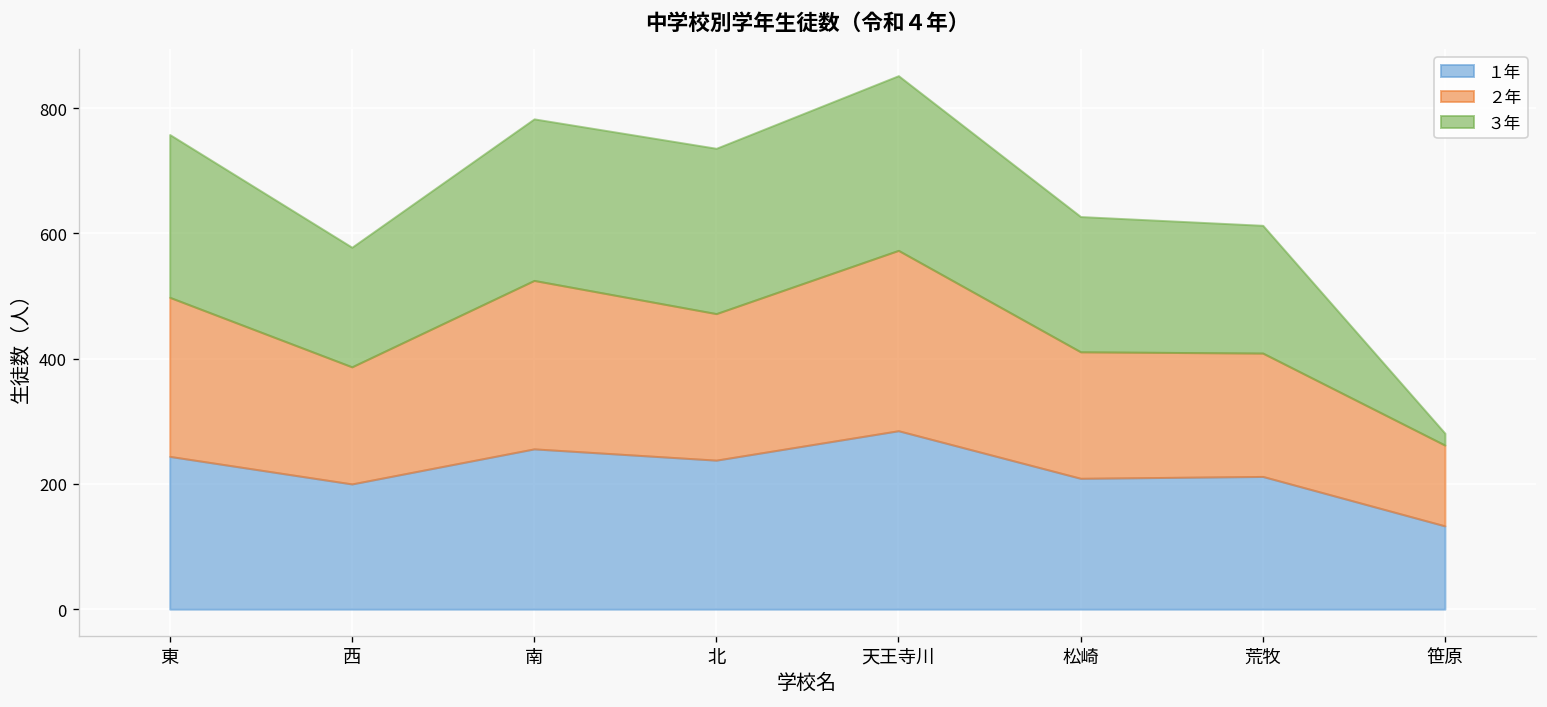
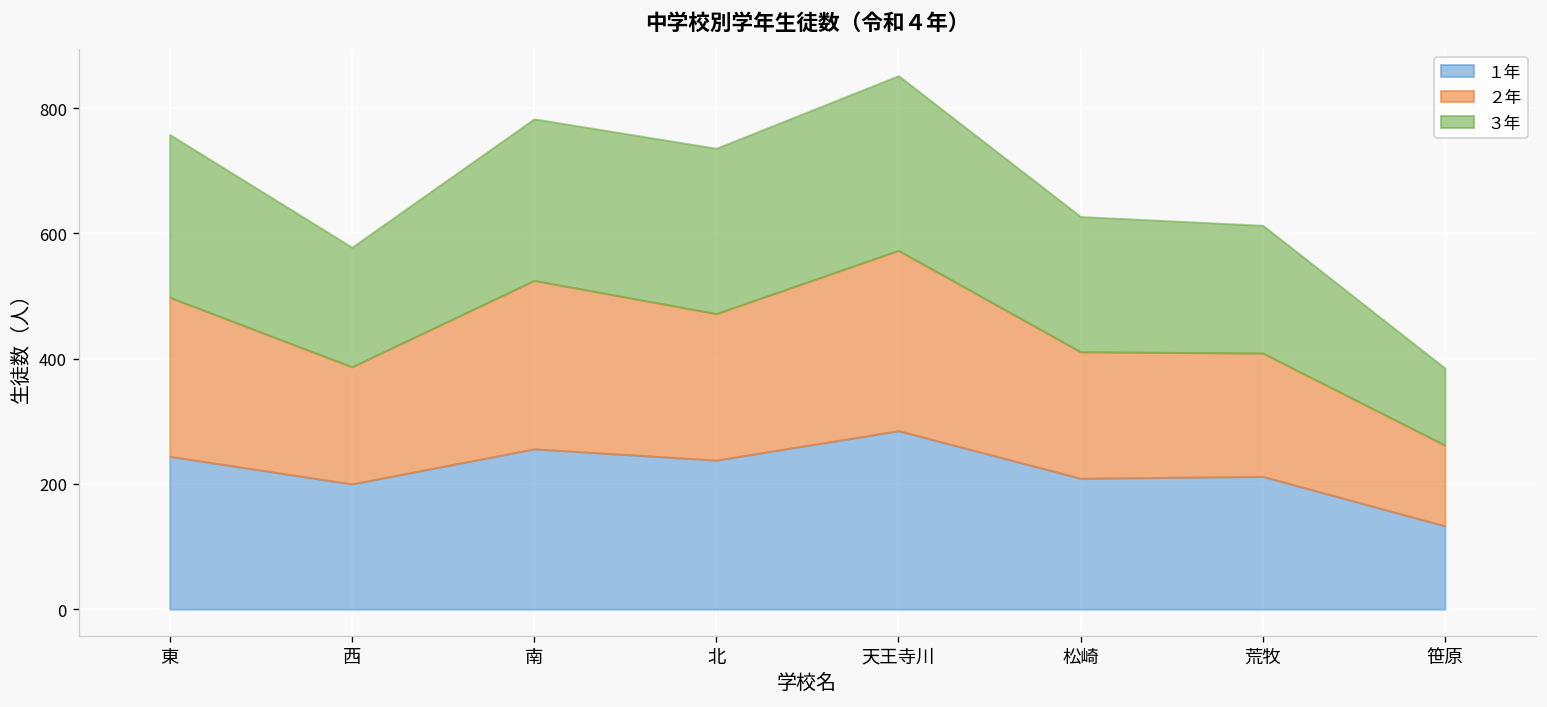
  {
    "１年": {
      "東": 240,
      "西": 200,
      "南": 260,
      "北": 240,
      "天王寺川": 290,
      "松崎": 210,
      "荒牧": 210,
      "笹原": 130
    },
    "２年": {
      "東": 250,
      "西": 190,
      "南": 270,
      "北": 230,
      "天王寺川": 290,
      "松崎": 200,
      "荒牧": 200,
      "笹原": 130
    },
    "３年": {
      "東": 260,
      "西": 190,
      "南": 260,
      "北": 260,
      "天王寺川": 280,
      "松崎": 220,
      "荒牧": 200,
-     "笹原": 20
+     "笹原": 120
    }
  }
